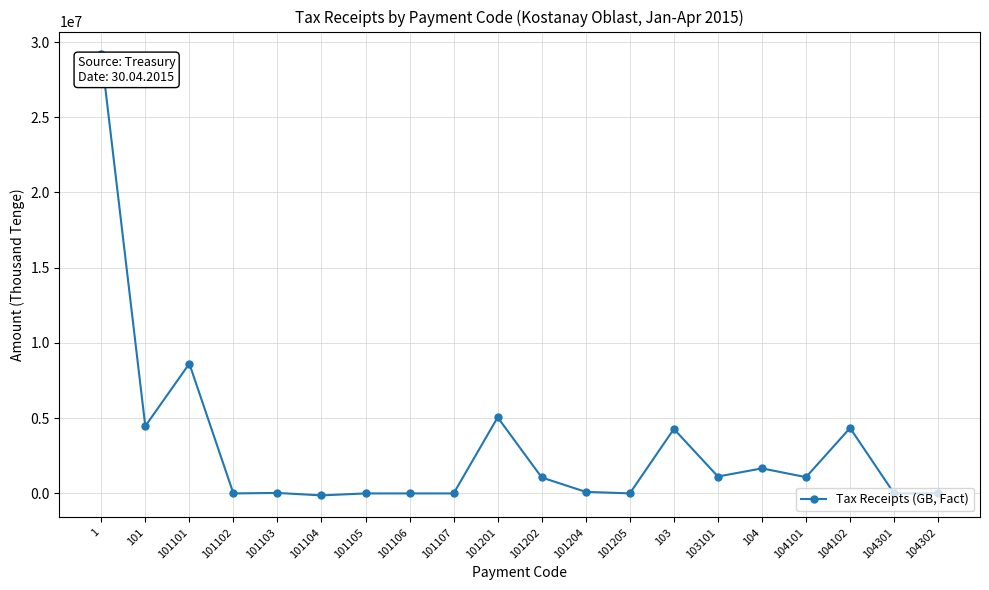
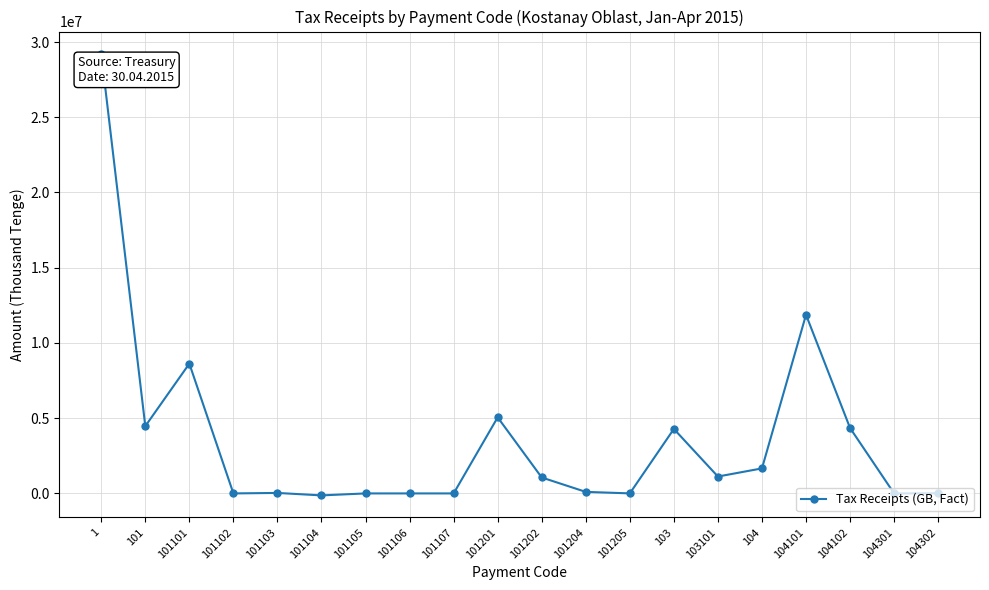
  {
    "101": 4500000,
    "101101": 8600000,
    "101102": 0,
    "101103": 0,
    "101104": -100000,
    "101105": 0,
    "101106": 0,
    "101107": 0,
    "101201": 5100000,
    "101202": 1100000,
    "101204": 100000,
    "101205": 0,
    "103": 4300000,
    "103101": 1100000,
    "104": 1700000,
-   "104101": 1100000,
+   "104101": 11900000,
    "104102": 4300000
  }
